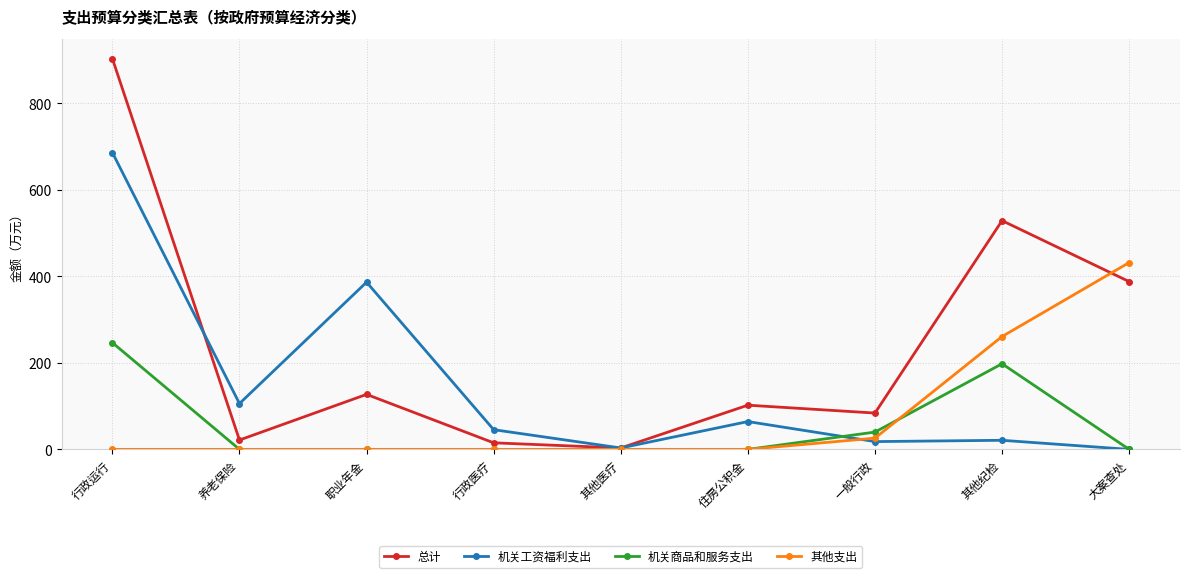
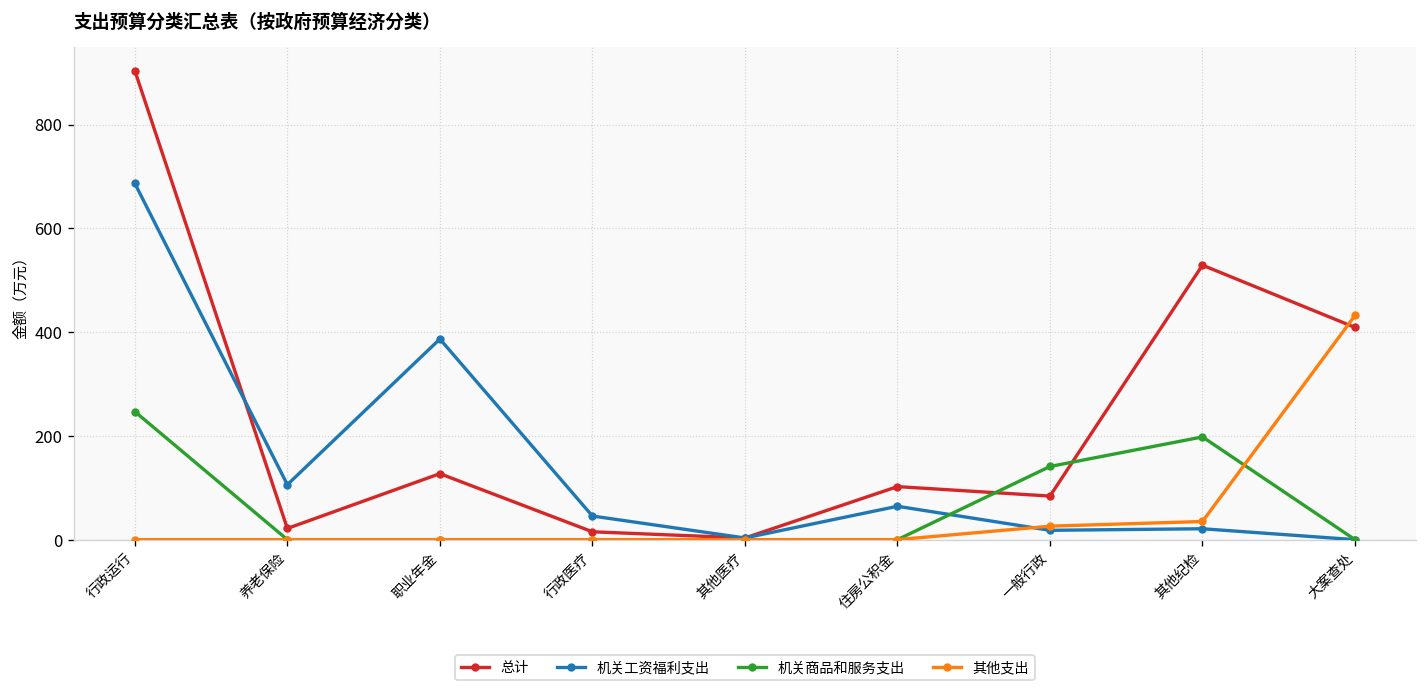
  {
    "总计": {
      "行政运行": 900,
      "养老保险": 20,
      "职业年金": 130,
      "行政医疗": 20,
      "住房公积金": 100,
      "一般行政": 80,
      "其他纪检": 530,
-     "大案查处": 390
+     "大案查处": 410
    },
    "机关工资福利支出": {
      "行政运行": 690,
      "养老保险": 110,
      "职业年金": 390,
      "行政医疗": 50,
      "住房公积金": 60,
      "一般行政": 20,
      "其他纪检": 20
    },
    "机关商品和服务支出": {
      "行政运行": 250,
-     "一般行政": 40,
+     "一般行政": 140,
      "其他纪检": 200
    },
    "其他支出": {
      "行政运行": 0,
      "一般行政": 30,
-     "其他纪检": 260,
+     "其他纪检": 40,
      "大案查处": 430
    }
  }
